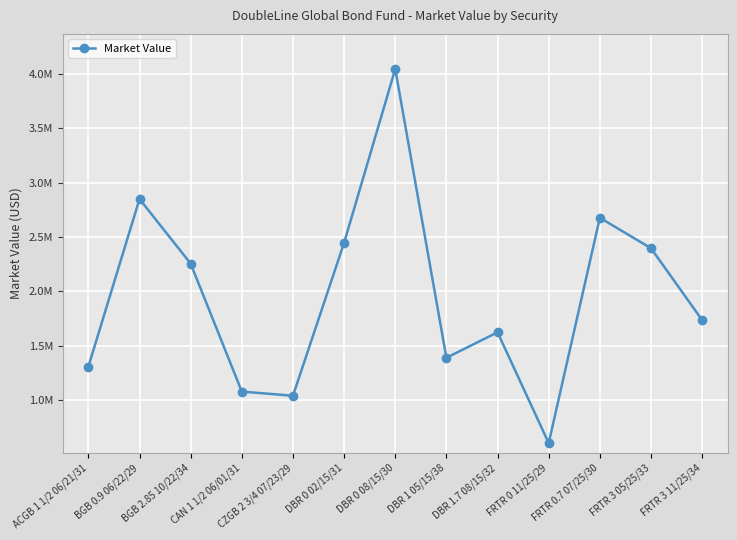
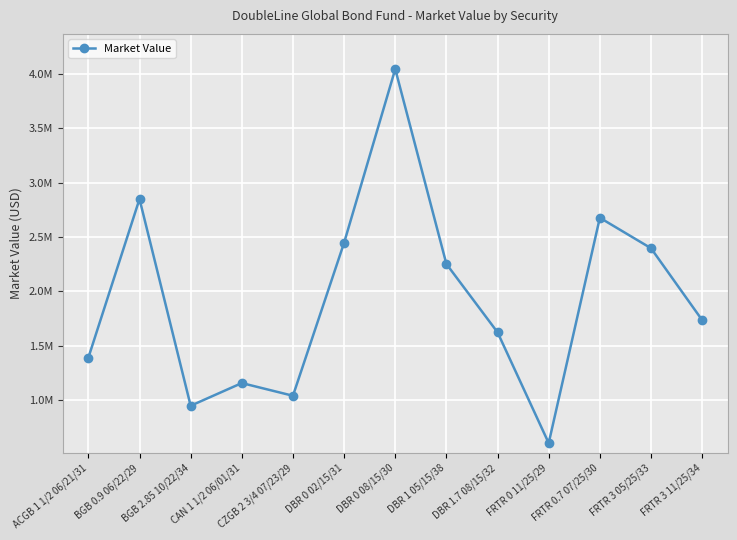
  {
-   "ACGB 1 1/2 06/21/31": 1310000,
+   "ACGB 1 1/2 06/21/31": 1390000,
    "BGB 0.9 06/22/29": 2850000,
-   "BGB 2.85 10/22/34": 2250000,
-   "CAN 1 1/2 06/01/31": 1080000,
+   "BGB 2.85 10/22/34": 950000,
+   "CAN 1 1/2 06/01/31": 1160000,
    "CZGB 2 3/4 07/23/29": 1040000,
    "DBR 0 02/15/31": 2450000,
    "DBR 0 08/15/30": 4040000,
-   "DBR 1 05/15/38": 1390000,
+   "DBR 1 05/15/38": 2250000,
    "DBR 1.7 08/15/32": 1620000,
    "FRTR 0 11/25/29": 600000,
    "FRTR 0.7 07/25/30": 2680000,
    "FRTR 3 05/25/33": 2400000,
    "FRTR 3 11/25/34": 1730000
  }
